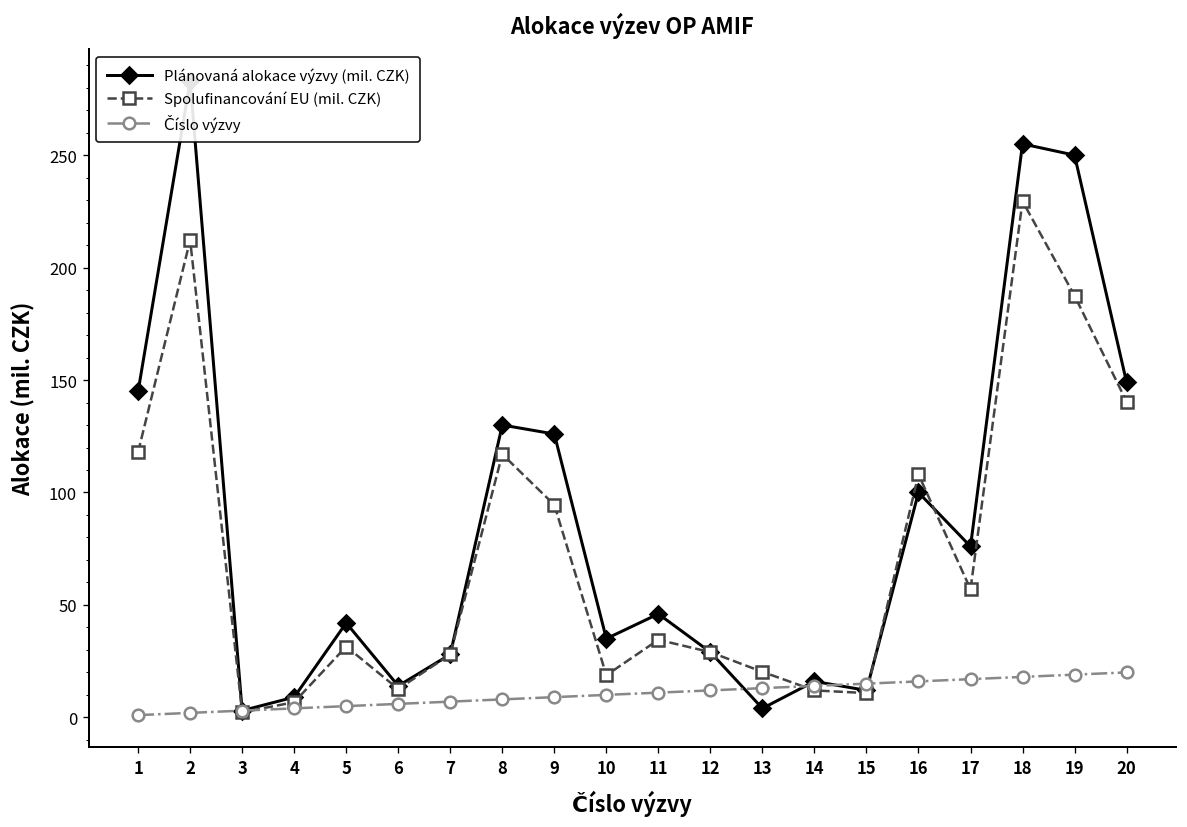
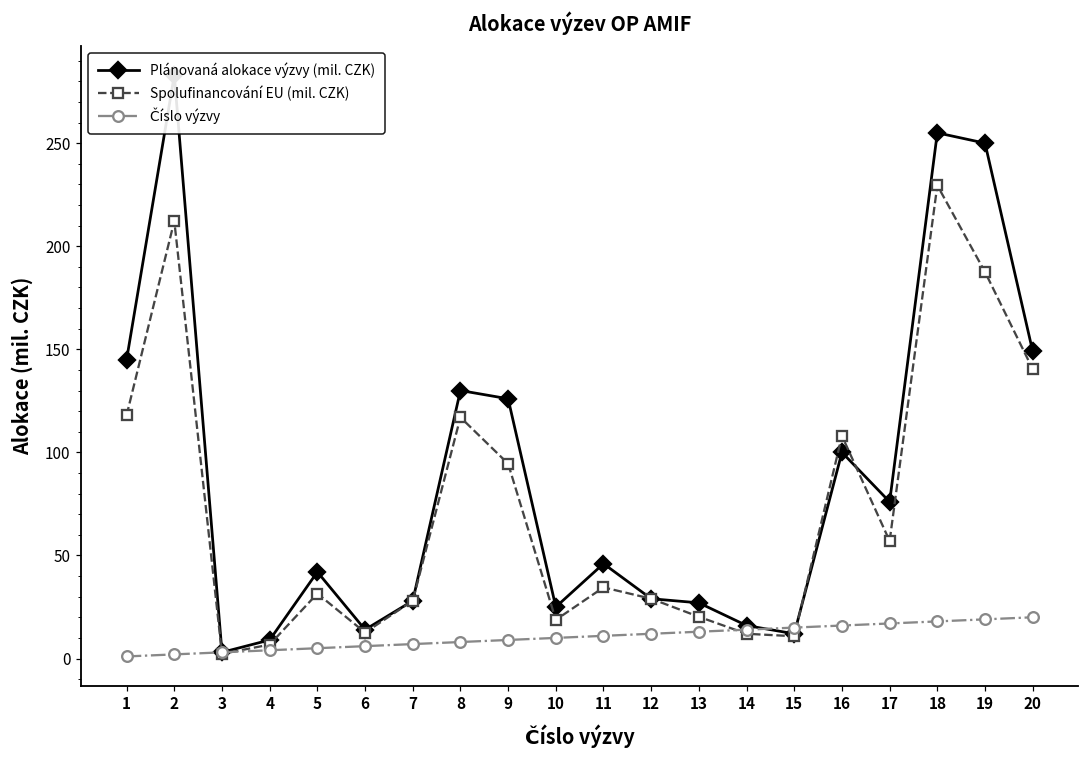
  {
    "Plánovaná alokace výzvy (mil. CZK)": {
      "1": 145,
      "4": 9,
      "5": 42,
      "6": 14,
      "8": 130,
      "9": 126,
-     "10": 35,
+     "10": 25,
      "11": 46,
-     "13": 4,
+     "13": 27,
      "14": 16,
      "16": 100,
      "17": 76,
      "18": 255,
      "19": 250,
      "20": 149
    },
    "Spolufinancování EU (mil. CZK)": {
      "1": 118,
      "2": 212,
      "4": 7,
      "5": 32,
      "6": 13,
      "8": 117,
      "9": 95,
      "10": 19,
      "11": 35,
      "13": 20,
      "14": 12,
      "16": 108,
      "17": 57,
      "18": 230,
      "19": 188,
      "20": 140
    },
    "Číslo výzvy": {
      "1": 1,
      "2": 2,
      "4": 4,
      "5": 5,
      "6": 6,
      "7": 7,
      "8": 8,
      "9": 9,
      "10": 10,
      "11": 11,
      "12": 12,
      "13": 13,
      "14": 14,
      "15": 15,
      "16": 16,
      "17": 17,
      "18": 18,
      "19": 19,
      "20": 20
    }
  }
